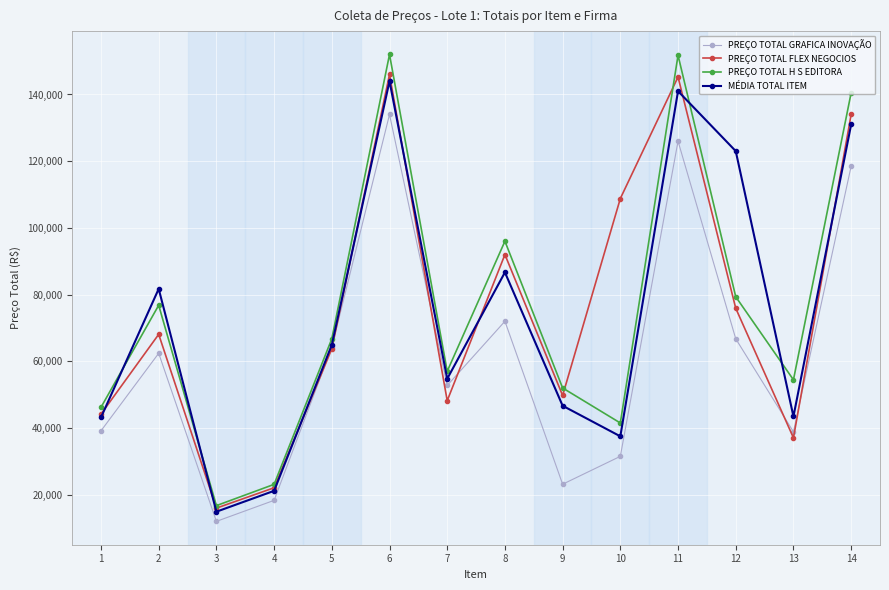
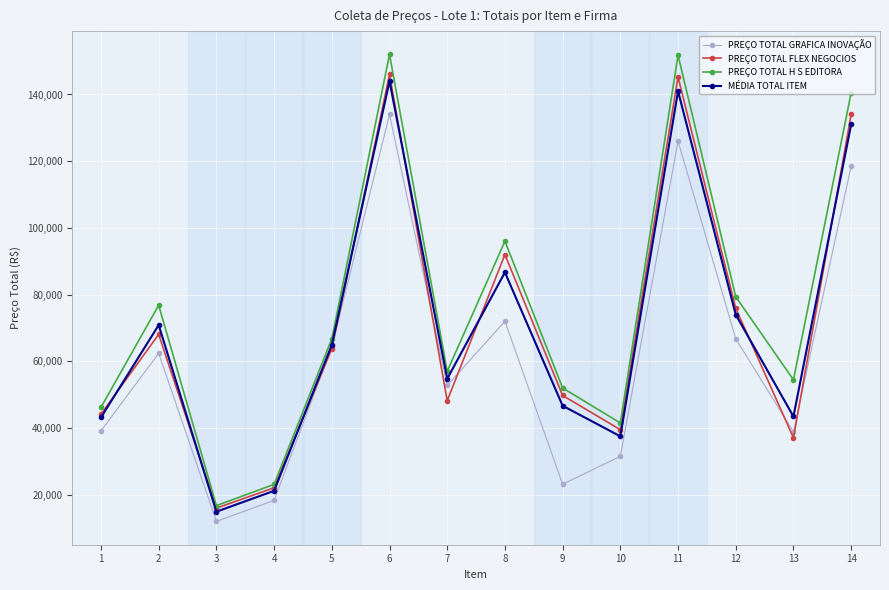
  {
    "PREÇO TOTAL GRAFICA INOVAÇÃO": {
      "1": "39,000",
      "2": "62,000",
      "3": "12,000",
      "4": "18,000",
      "6": "134,000",
      "7": "53,000",
      "8": "72,000",
      "9": "23,000",
      "10": "32,000",
      "11": "126,000",
      "12": "67,000",
      "13": "39,000",
      "14": "119,000"
    },
    "PREÇO TOTAL FLEX NEGOCIOS": {
      "1": "44,000",
      "2": "68,000",
      "4": "22,000",
      "6": "146,000",
      "7": "48,000",
      "8": "92,000",
      "9": "50,000",
-     "10": "109,000",
+     "10": "40,000",
      "11": "145,000",
      "12": "76,000",
      "13": "37,000",
      "14": "134,000"
    },
    "PREÇO TOTAL H S EDITORA": {
      "1": "46,000",
      "2": "77,000",
      "4": "23,000",
      "5": "67,000",
      "6": "152,000",
      "7": "57,000",
      "8": "96,000",
      "9": "52,000",
      "10": "42,000",
      "11": "152,000",
      "12": "79,000",
      "13": "54,000"
    },
    "MÉDIA TOTAL ITEM": {
      "1": "43,000",
-     "2": "82,000",
+     "2": "71,000",
      "3": "15,000",
      "4": "21,000",
      "6": "144,000",
      "7": "55,000",
      "8": "87,000",
      "9": "47,000",
      "10": "38,000",
      "11": "141,000",
-     "12": "123,000",
+     "12": "74,000",
      "13": "43,000",
      "14": "131,000"
    }
  }
